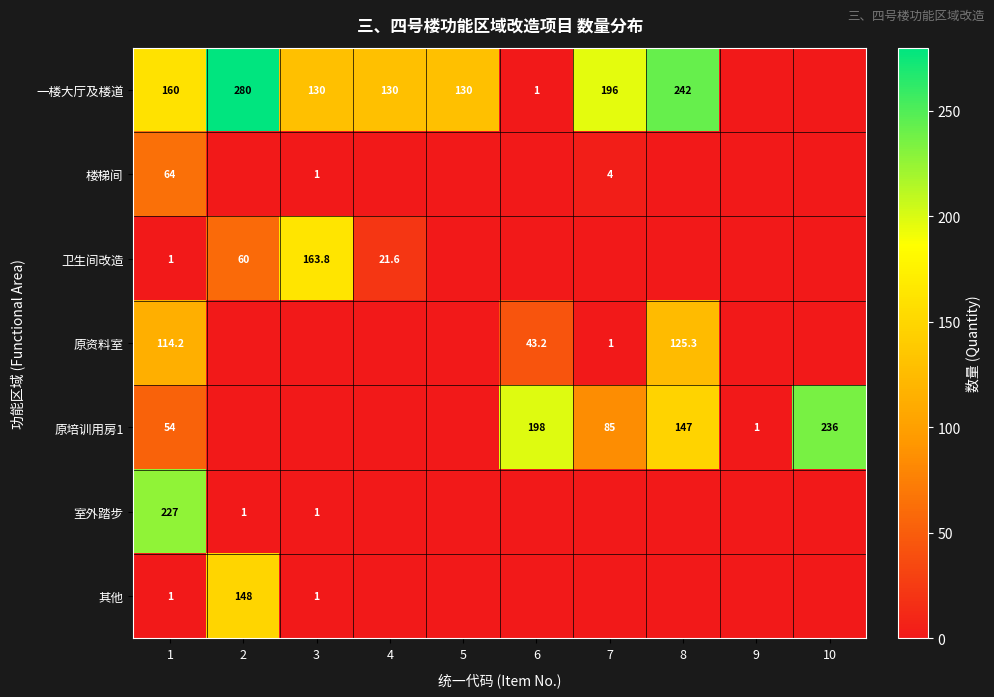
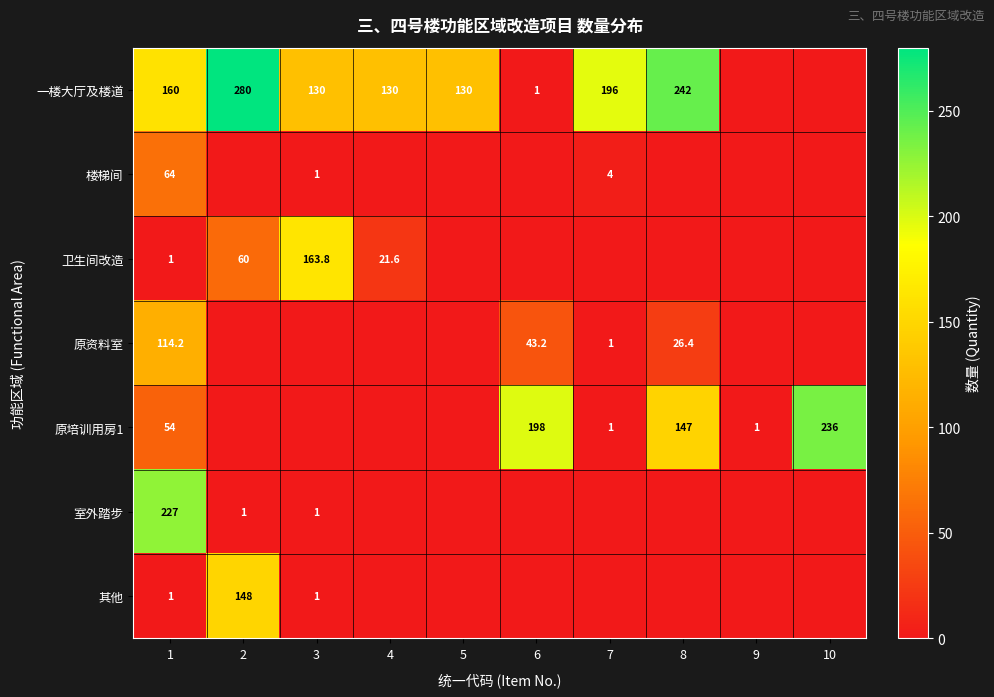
  {
    "一楼大厅及楼道": {
      "1": 160,
      "2": 280,
      "3": 130,
      "4": 130,
      "5": 130,
      "6": 1,
      "7": 196,
      "8": 242
    },
    "楼梯间": {
      "1": 64,
      "3": 1,
      "7": 4
    },
    "卫生间改造": {
      "1": 1,
      "2": 60,
      "3": 163.8,
      "4": 21.6
    },
    "原资料室": {
      "1": 114.2,
      "6": 43.2,
      "7": 1,
-     "8": 125.3
+     "8": 26.4
    },
    "原培训用房1": {
      "1": 54,
      "6": 198,
-     "7": 85,
+     "7": 1,
      "8": 147,
      "9": 1,
      "10": 236
    },
    "室外踏步": {
      "1": 227,
      "2": 1,
      "3": 1
    },
    "其他": {
      "1": 1,
      "2": 148,
      "3": 1
    }
  }
